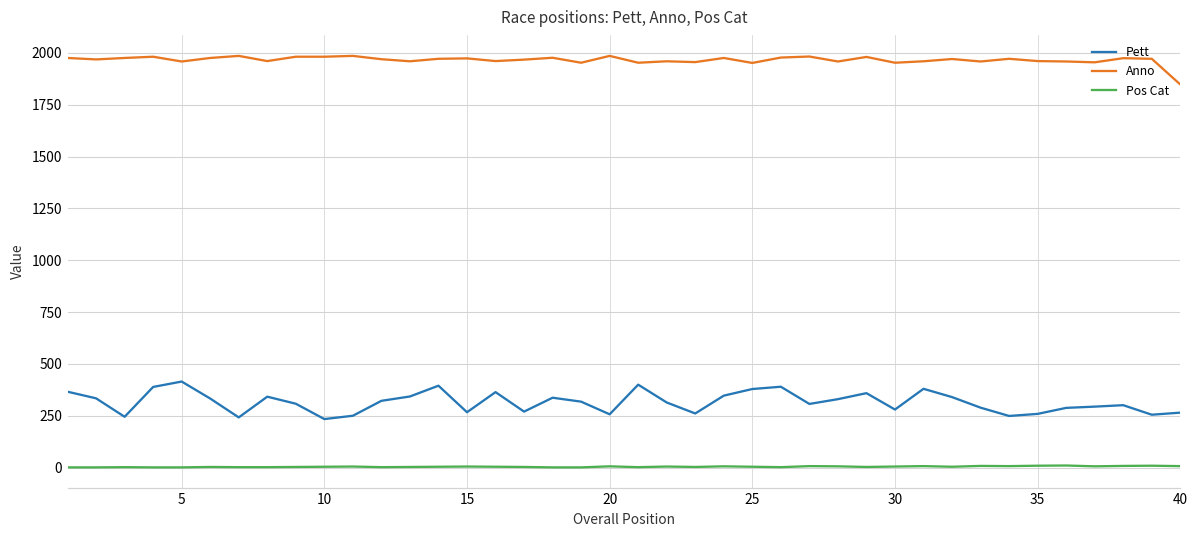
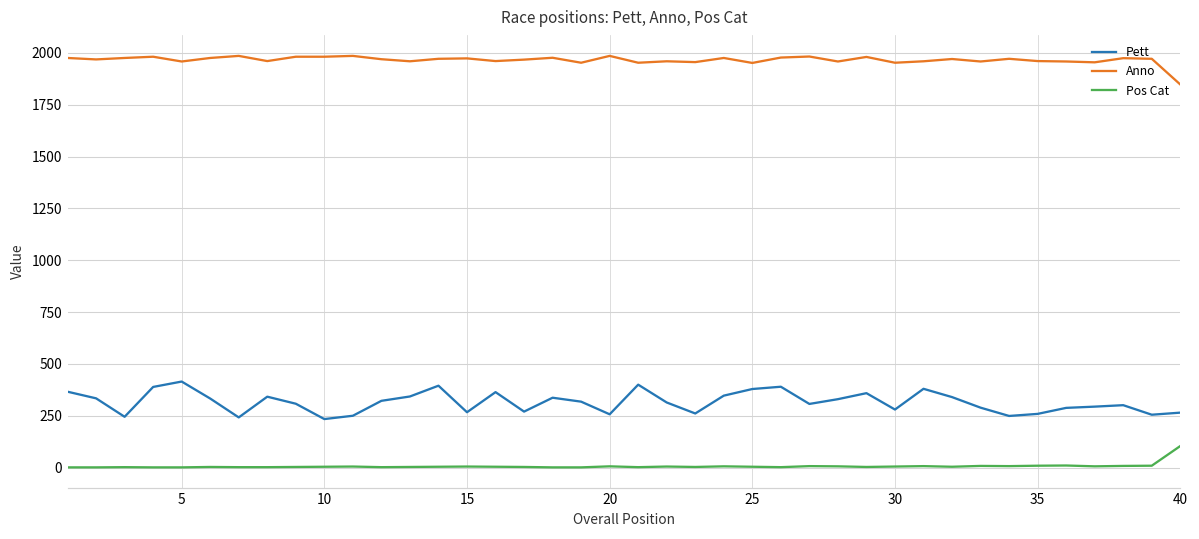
  {
    "Pett": {
      "5": 420,
      "10": 230,
      "15": 270,
      "20": 260,
      "25": 380,
      "30": 280,
      "35": 260,
      "40": 270
    },
    "Anno": {
      "5": 1960,
      "10": 1980,
      "15": 1970,
      "20": 1990,
      "25": 1950,
      "30": 1950,
      "35": 1960,
      "40": 1850
    },
    "Pos Cat": {
      "5": 0,
      "10": 0,
      "15": 10,
      "20": 10,
      "25": 0,
      "30": 10,
      "35": 10,
-     "40": 10
+     "40": 100
    }
  }
